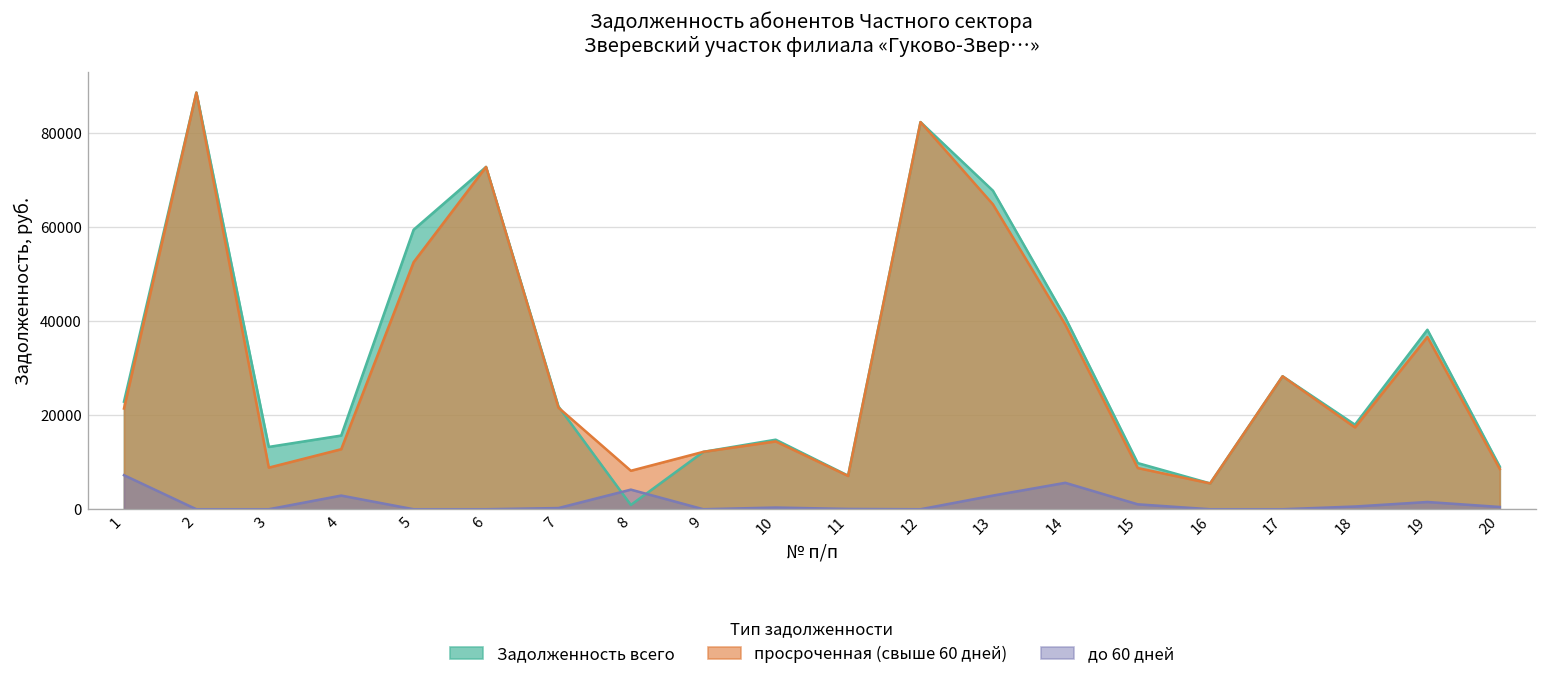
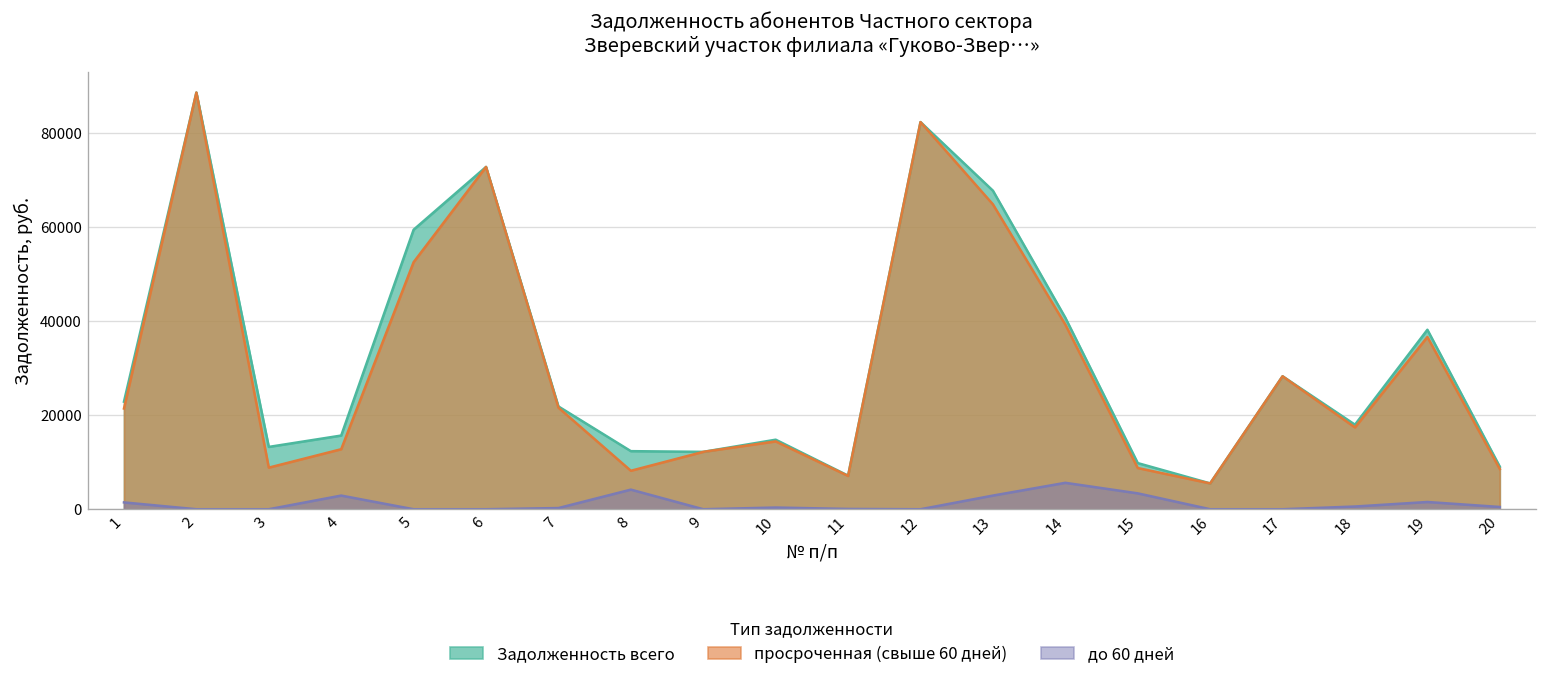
  {
    "Задолженность всего": {
      "1": 23000,
      "3": 13000,
      "4": 16000,
      "5": 59000,
-     "8": 1000,
+     "8": 12000,
      "13": 68000,
      "14": 41000,
      "15": 10000,
      "19": 38000
    },
    "просроченная (свыше 60 дней)": {
      "1": 21000,
      "3": 9000,
      "4": 13000,
      "5": 53000,
      "8": 8000,
      "13": 65000,
      "14": 39000,
      "15": 9000,
      "19": 37000
    },
    "до 60 дней": {
-     "1": 7000,
+     "1": 1000,
      "2": 0,
      "3": 0,
      "4": 3000,
      "5": 0,
      "6": 0,
      "7": 0,
      "8": 4000,
      "9": 0,
      "10": 0,
      "11": 0,
      "12": 0,
      "13": 3000,
      "14": 6000,
-     "15": 1000,
+     "15": 3000,
      "16": 0,
      "17": 0,
      "18": 1000,
      "19": 2000,
      "20": 0
    }
  }
